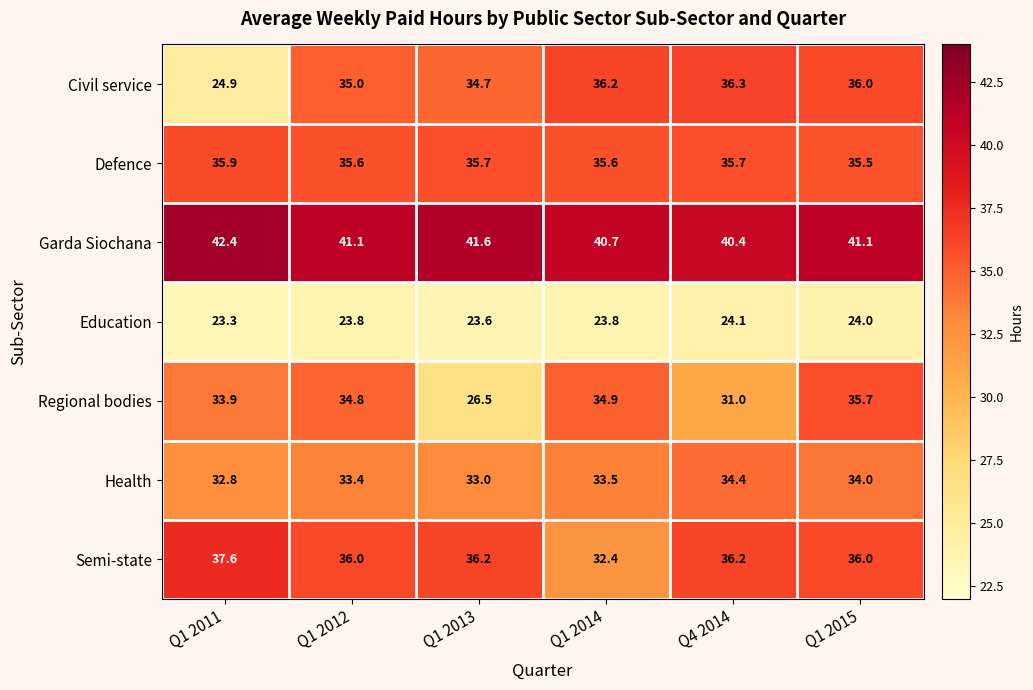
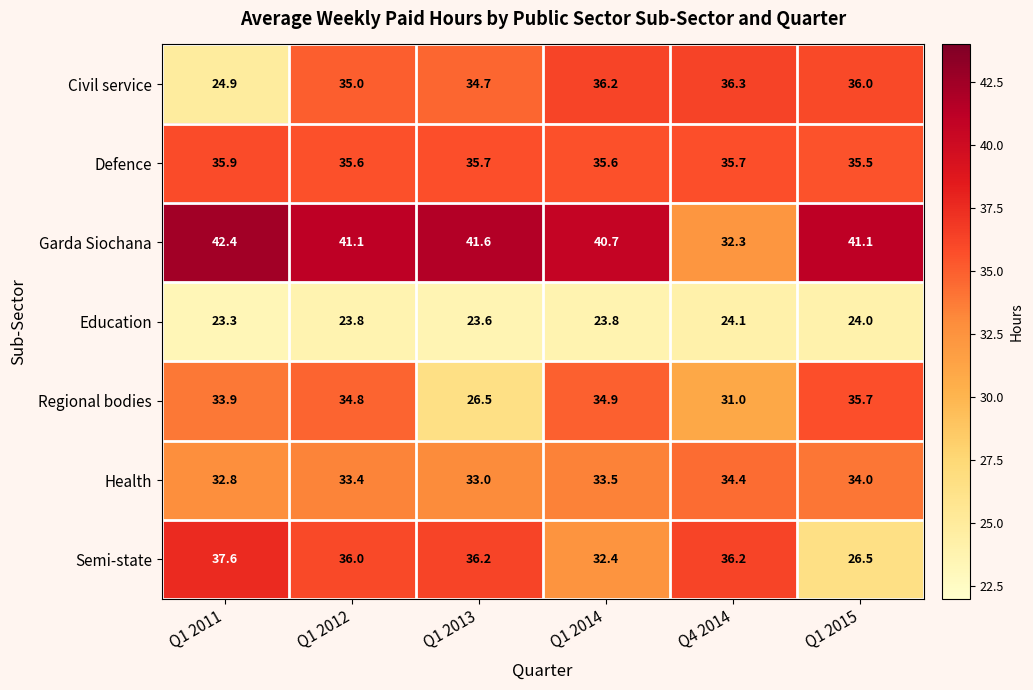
  {
    "Civil service": {
      "Q1 2011": 24.9,
      "Q1 2012": 35.0,
      "Q1 2013": 34.7,
      "Q1 2014": 36.2,
      "Q4 2014": 36.3,
      "Q1 2015": 36.0
    },
    "Defence": {
      "Q1 2011": 35.9,
      "Q1 2012": 35.6,
      "Q1 2013": 35.7,
      "Q1 2014": 35.6,
      "Q4 2014": 35.7,
      "Q1 2015": 35.5
    },
    "Garda Siochana": {
      "Q1 2011": 42.4,
      "Q1 2012": 41.1,
      "Q1 2013": 41.6,
      "Q1 2014": 40.7,
-     "Q4 2014": 40.4,
+     "Q4 2014": 32.3,
      "Q1 2015": 41.1
    },
    "Education": {
      "Q1 2011": 23.3,
      "Q1 2012": 23.8,
      "Q1 2013": 23.6,
      "Q1 2014": 23.8,
      "Q4 2014": 24.1,
      "Q1 2015": 24.0
    },
    "Regional bodies": {
      "Q1 2011": 33.9,
      "Q1 2012": 34.8,
      "Q1 2013": 26.5,
      "Q1 2014": 34.9,
      "Q4 2014": 31.0,
      "Q1 2015": 35.7
    },
    "Health": {
      "Q1 2011": 32.8,
      "Q1 2012": 33.4,
      "Q1 2013": 33.0,
      "Q1 2014": 33.5,
      "Q4 2014": 34.4,
      "Q1 2015": 34.0
    },
    "Semi-state": {
      "Q1 2011": 37.6,
      "Q1 2012": 36.0,
      "Q1 2013": 36.2,
      "Q1 2014": 32.4,
      "Q4 2014": 36.2,
-     "Q1 2015": 36.0
+     "Q1 2015": 26.5
    }
  }
